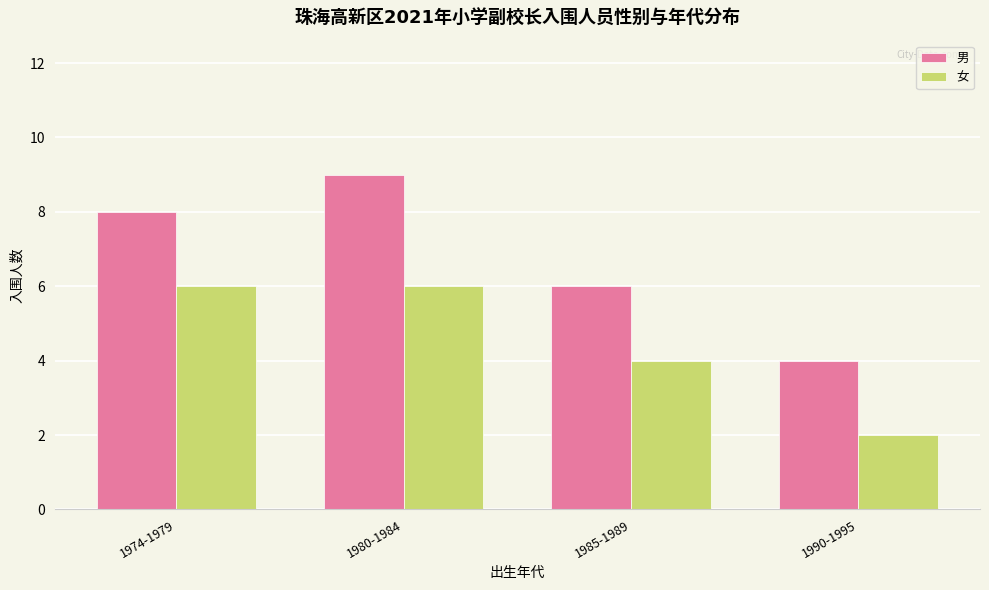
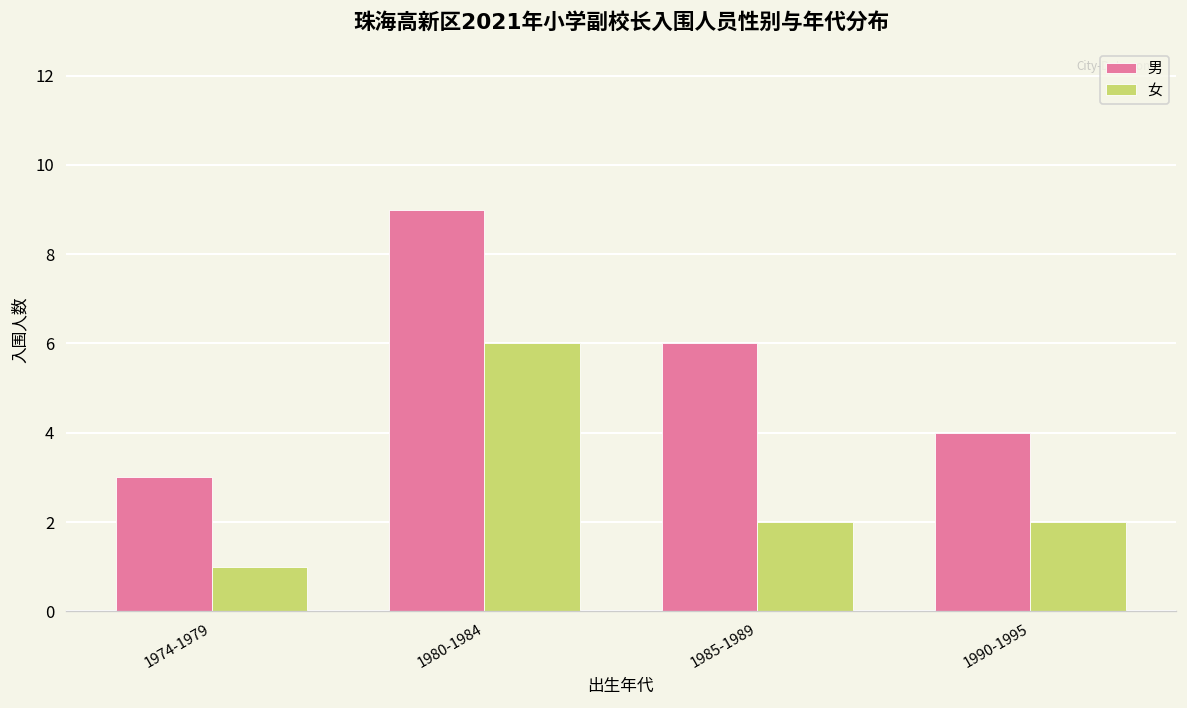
  {
    "男": {
-     "1974-1979": 8,
+     "1974-1979": 3,
      "1980-1984": 9,
      "1985-1989": 6,
      "1990-1995": 4
    },
    "女": {
-     "1974-1979": 6,
+     "1974-1979": 1,
      "1980-1984": 6,
-     "1985-1989": 4,
+     "1985-1989": 2,
      "1990-1995": 2
    }
  }
